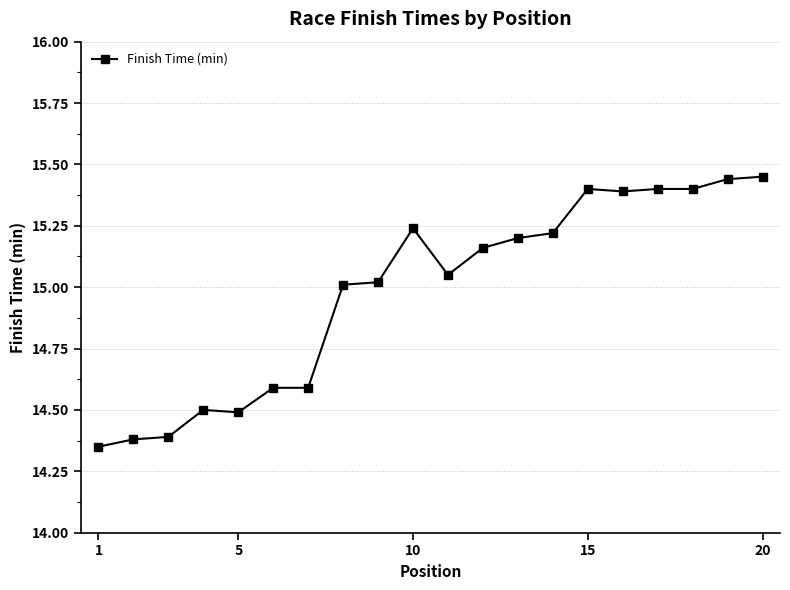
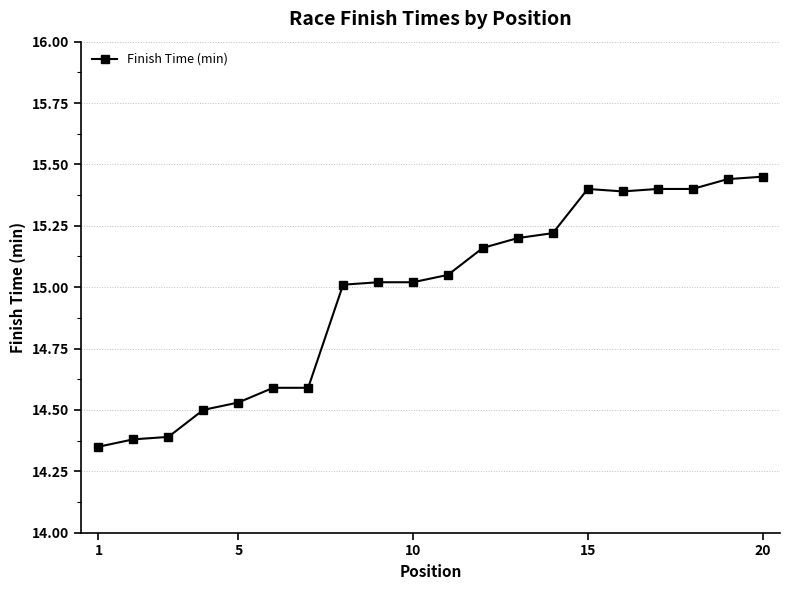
  {
    "1": 14.35,
-   "5": 14.49,
-   "10": 15.24,
+   "5": 14.53,
+   "10": 15.02,
    "15": 15.40,
    "20": 15.45
  }
